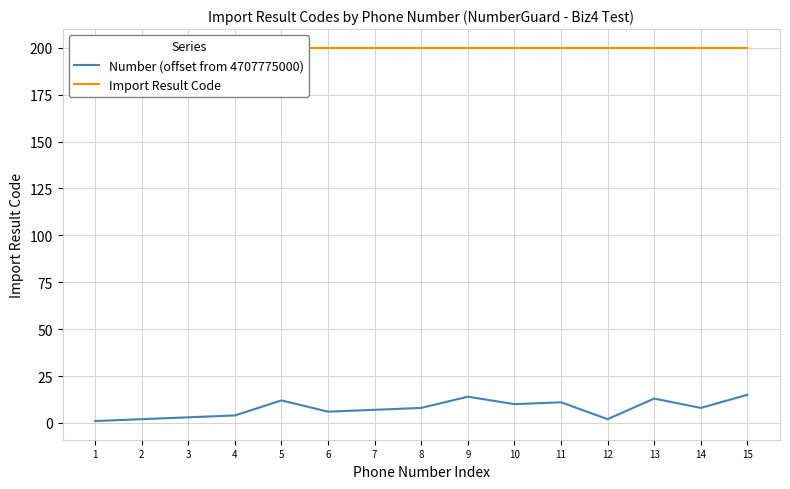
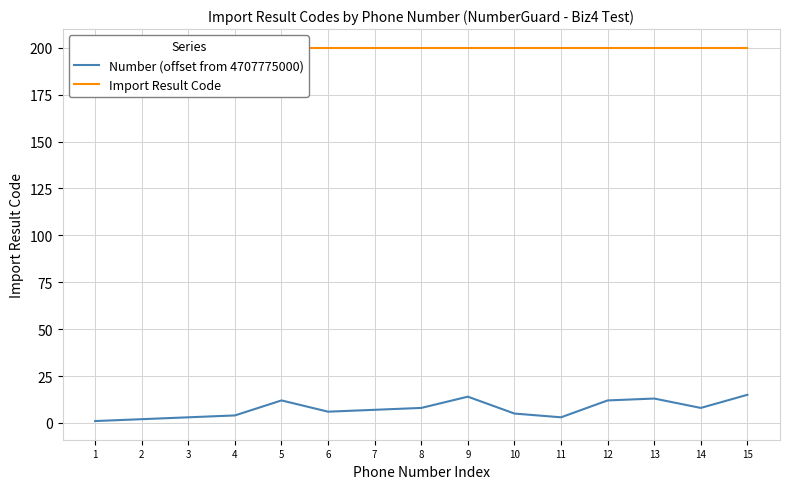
  {
    "Number (offset from 4707775000)": {
      "1": 1,
      "2": 2,
      "3": 3,
      "4": 4,
      "5": 12,
      "6": 6,
      "7": 7,
      "8": 8,
      "9": 14,
-     "10": 10,
-     "11": 11,
-     "12": 2,
+     "10": 5,
+     "11": 3,
+     "12": 12,
      "13": 13,
      "14": 8,
      "15": 15
    },
    "Import Result Code": {
      "6": 200,
      "7": 200,
      "8": 200,
      "9": 200,
      "10": 200,
      "11": 200,
      "12": 200,
      "13": 200,
      "14": 200,
      "15": 200
    }
  }
